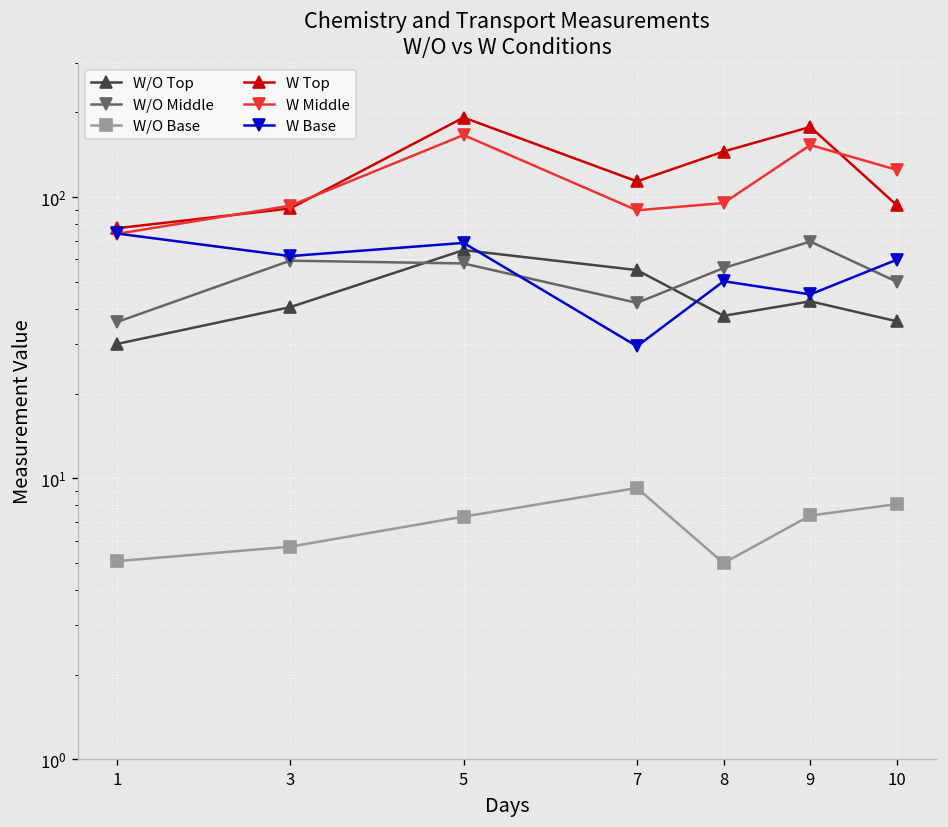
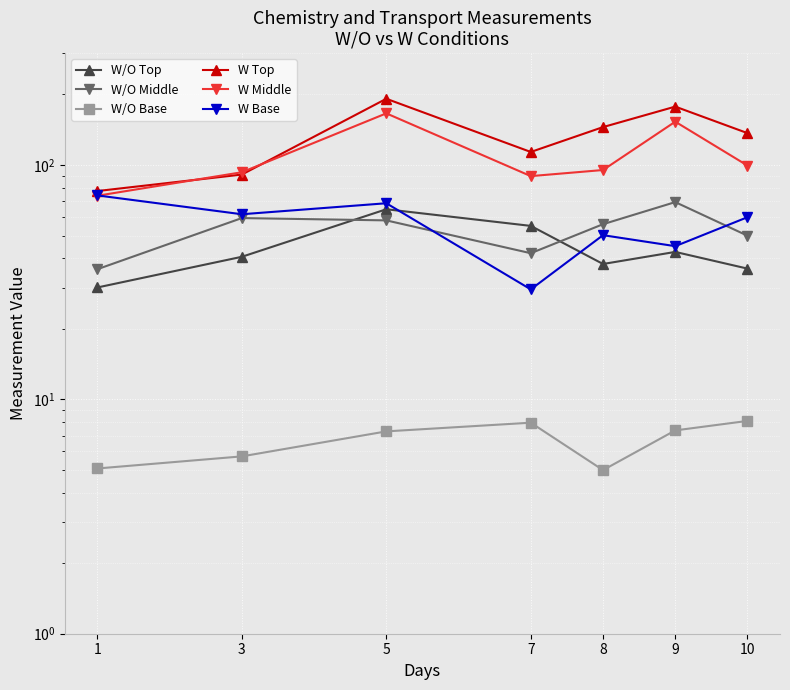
  {
    "W/O Base": {
      "1": 5.1,
      "3": 5.7,
      "5": 7.3,
-     "7": 9.2,
+     "7": 8.0,
      "8": 5.0,
      "9": 7.4,
      "10": 8.1
    },
    "W Top": {
      "1": 77,
      "5": 190,
      "7": 110,
      "8": 150,
      "9": 180,
-     "10": 93
+     "10": 140
    },
    "W Middle": {
      "5": 170,
      "7": 90,
      "8": 95,
      "9": 150,
-     "10": 120
+     "10": 99
    },
    "W Base": {
      "3": 62,
      "5": 69,
      "7": 29,
      "8": 50,
      "9": 45,
      "10": 60
    }
  }
